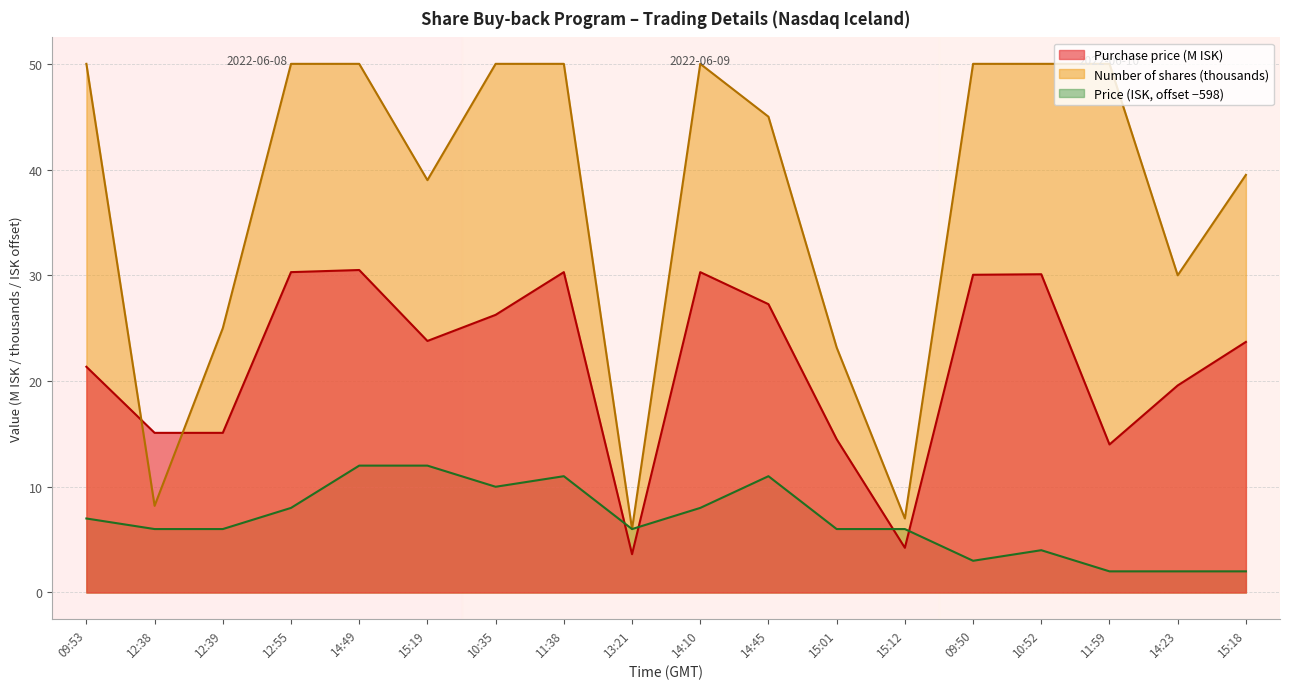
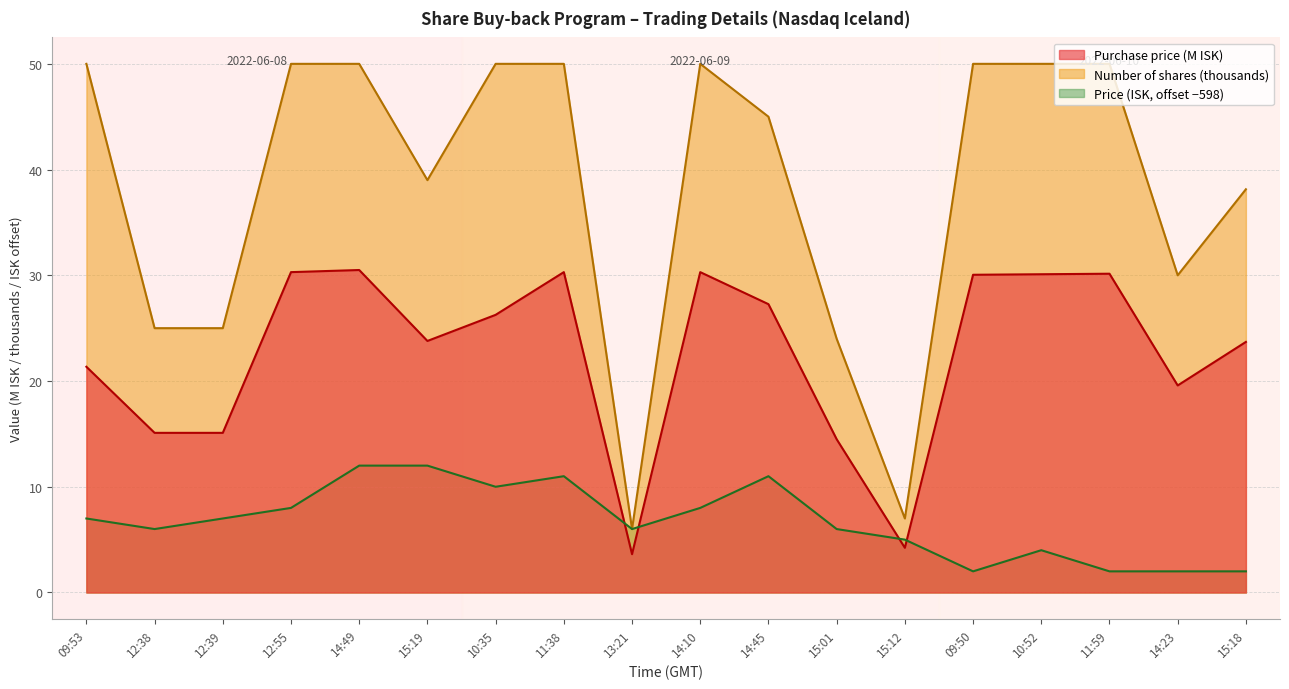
  {
    "Purchase price (M ISK)": {
      "09:53": 21.3,
      "12:38": 15.1,
      "12:39": 15.1,
      "12:55": 30.3,
      "14:49": 30.5,
      "15:19": 23.8,
      "10:35": 26.3,
      "11:38": 30.3,
      "13:21": 3.6,
      "14:10": 30.3,
      "14:45": 27.3,
      "15:01": 14.5,
      "15:12": 4.2,
      "09:50": 30.1,
      "10:52": 30.1,
-     "11:59": 14.0,
+     "11:59": 30.2,
      "14:23": 19.6,
      "15:18": 23.7
    },
    "Number of shares (thousands)": {
      "09:53": 50.0,
-     "12:38": 8.2,
+     "12:38": 25.0,
      "12:39": 25.0,
      "14:49": 50.0,
      "15:19": 39.0,
      "10:35": 50.0,
      "11:38": 50.0,
      "14:45": 45.0,
-     "15:01": 23.2,
+     "15:01": 24.0,
      "15:12": 7.0,
      "09:50": 50.0,
      "10:52": 50.0,
      "14:23": 30.0,
-     "15:18": 39.5
+     "15:18": 38.1
    },
    "Price (ISK, offset −598)": {
      "09:53": 7.0,
      "12:38": 6.0,
-     "12:39": 6.0,
+     "12:39": 7.0,
      "12:55": 8.0,
      "14:49": 12.0,
      "15:19": 12.0,
      "10:35": 10.0,
      "11:38": 11.0,
      "14:10": 8.0,
      "14:45": 11.0,
      "15:01": 6.0,
-     "15:12": 6.0,
-     "09:50": 3.0,
+     "15:12": 5.0,
+     "09:50": 2.0,
      "10:52": 4.0,
      "11:59": 2.0,
      "14:23": 2.0,
      "15:18": 2.0
    }
  }
